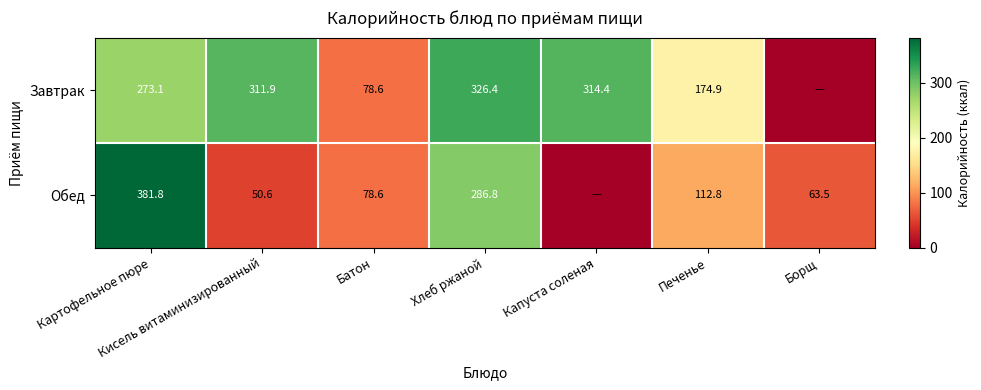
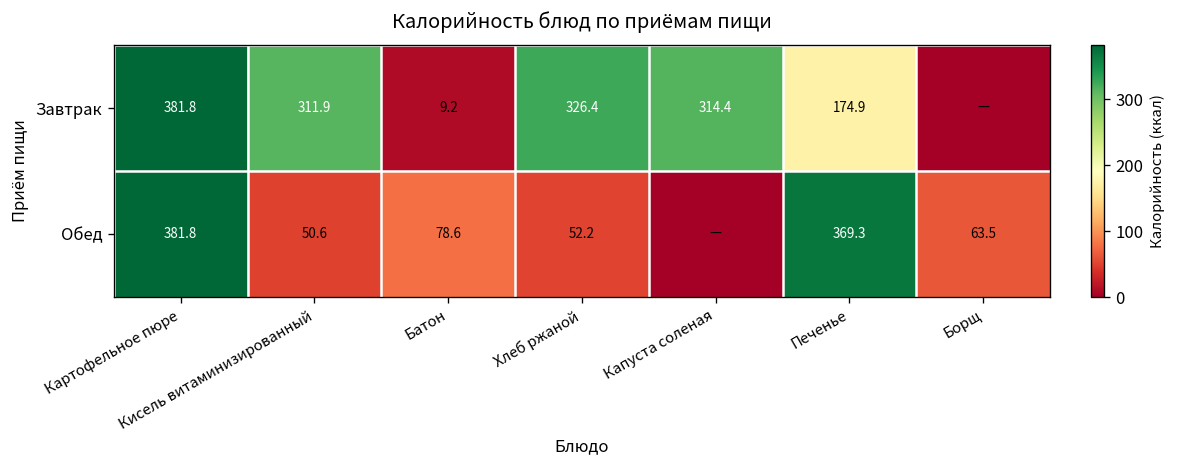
  {
    "Завтрак": {
-     "Картофельное пюре": 273.1,
+     "Картофельное пюре": 381.8,
      "Кисель витаминизированный": 311.9,
-     "Батон": 78.6,
+     "Батон": 9.2,
      "Хлеб ржаной": 326.4,
      "Капуста соленая": 314.4,
      "Печенье": 174.9
    },
    "Обед": {
      "Картофельное пюре": 381.8,
      "Кисель витаминизированный": 50.6,
      "Батон": 78.6,
-     "Хлеб ржаной": 286.8,
-     "Печенье": 112.8,
+     "Хлеб ржаной": 52.2,
+     "Печенье": 369.3,
      "Борщ": 63.5
    }
  }
